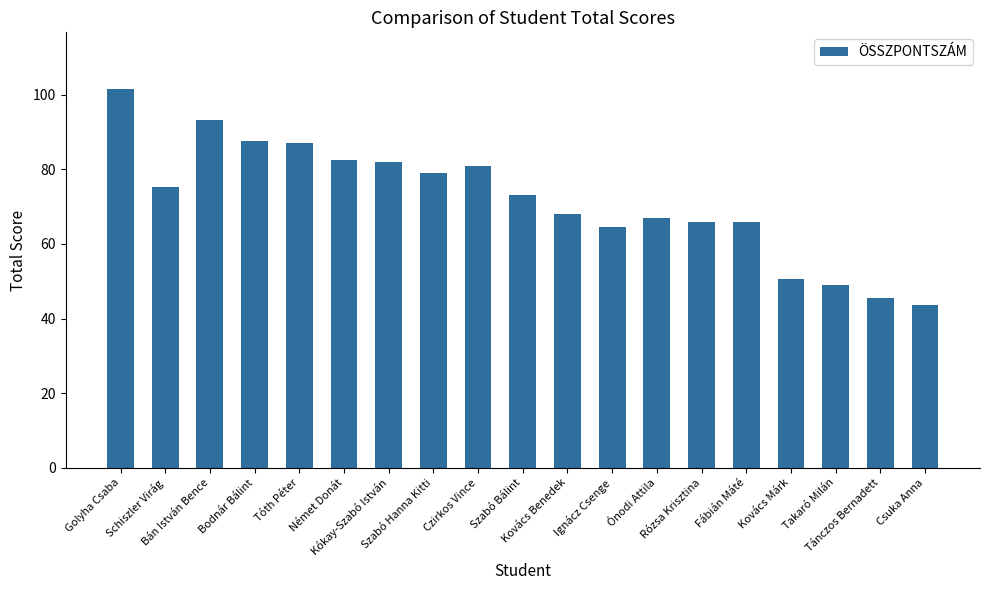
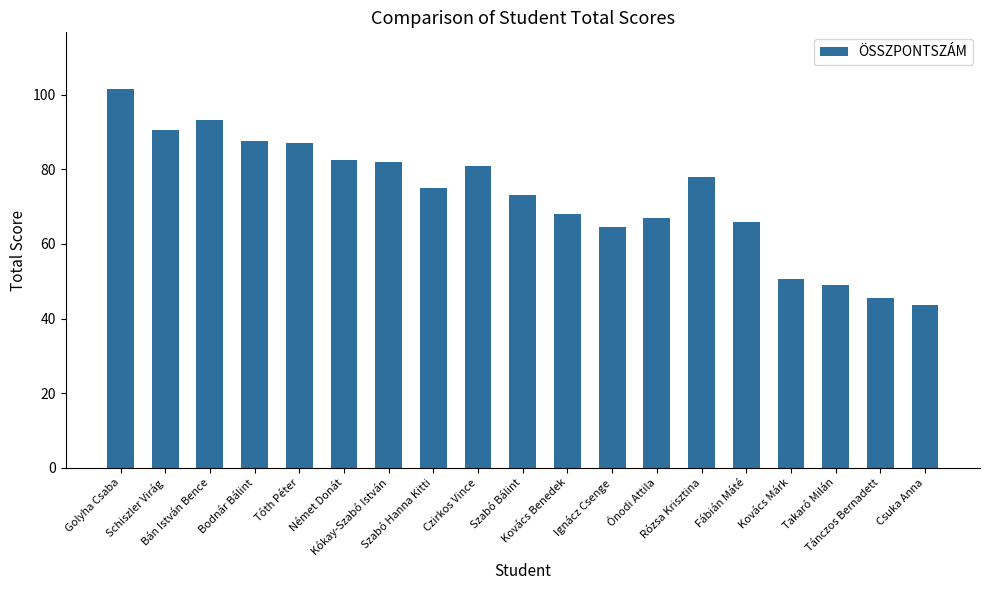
  {
    "Golyha Csaba": 102,
-   "Schiszler Virág": 75,
+   "Schiszler Virág": 91,
    "Bán István Bence": 93,
    "Bodnár Bálint": 88,
    "Tóth Péter": 87,
    "Német Donát": 83,
    "Kókay-Szabó István": 82,
-   "Szabó Hanna Kitti": 79,
+   "Szabó Hanna Kitti": 75,
    "Czirkos Vince": 81,
    "Szabó Bálint": 73,
    "Kovács Benedek": 68,
    "Ignácz Csenge": 65,
    "Ónodi Attila": 67,
-   "Rózsa Krisztina": 66,
+   "Rózsa Krisztina": 78,
    "Fábián Máté": 66,
    "Kovács Márk": 51,
    "Takaró Milán": 49,
    "Tánczos Bernadett": 46,
    "Csuka Anna": 44
  }
